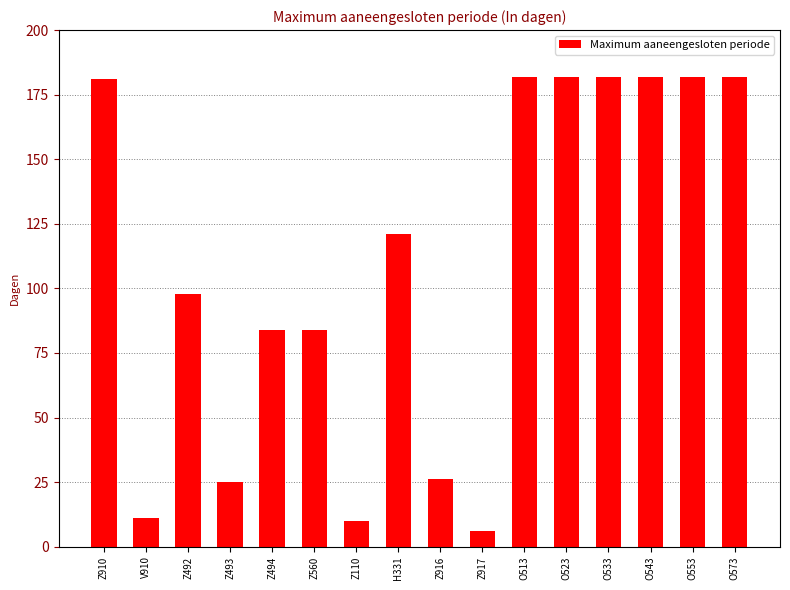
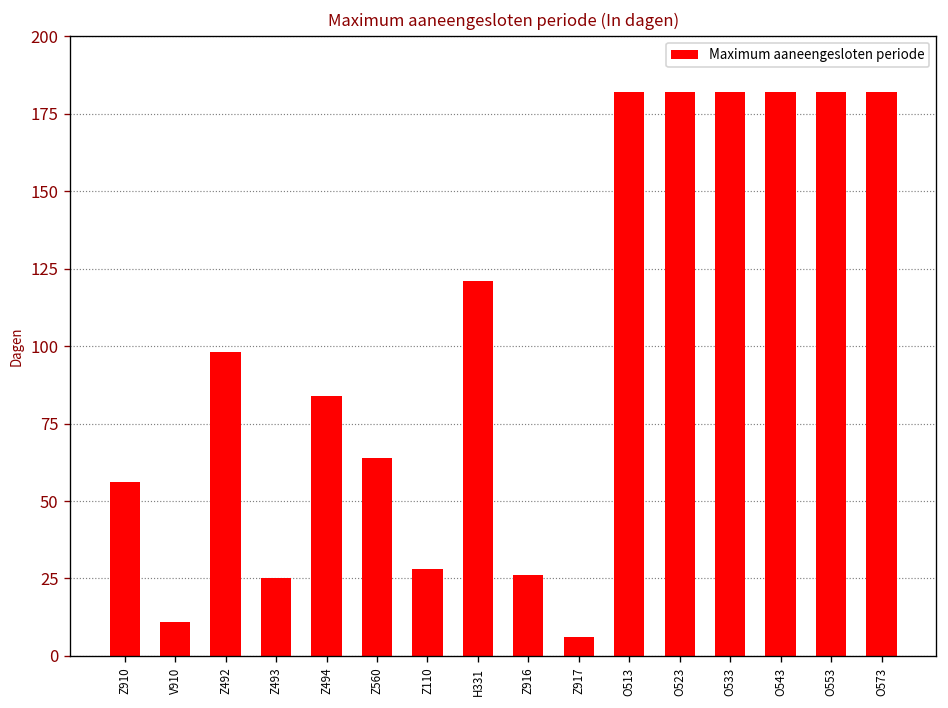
  {
-   "Z910": 181,
+   "Z910": 56,
    "V910": 11,
    "Z492": 98,
    "Z493": 25,
    "Z494": 84,
-   "Z560": 84,
-   "Z110": 10,
+   "Z560": 64,
+   "Z110": 28,
    "H331": 121,
    "Z916": 26,
    "Z917": 6,
    "O513": 182,
    "O523": 182,
    "O533": 182,
    "O543": 182,
    "O553": 182,
    "O573": 182
  }
